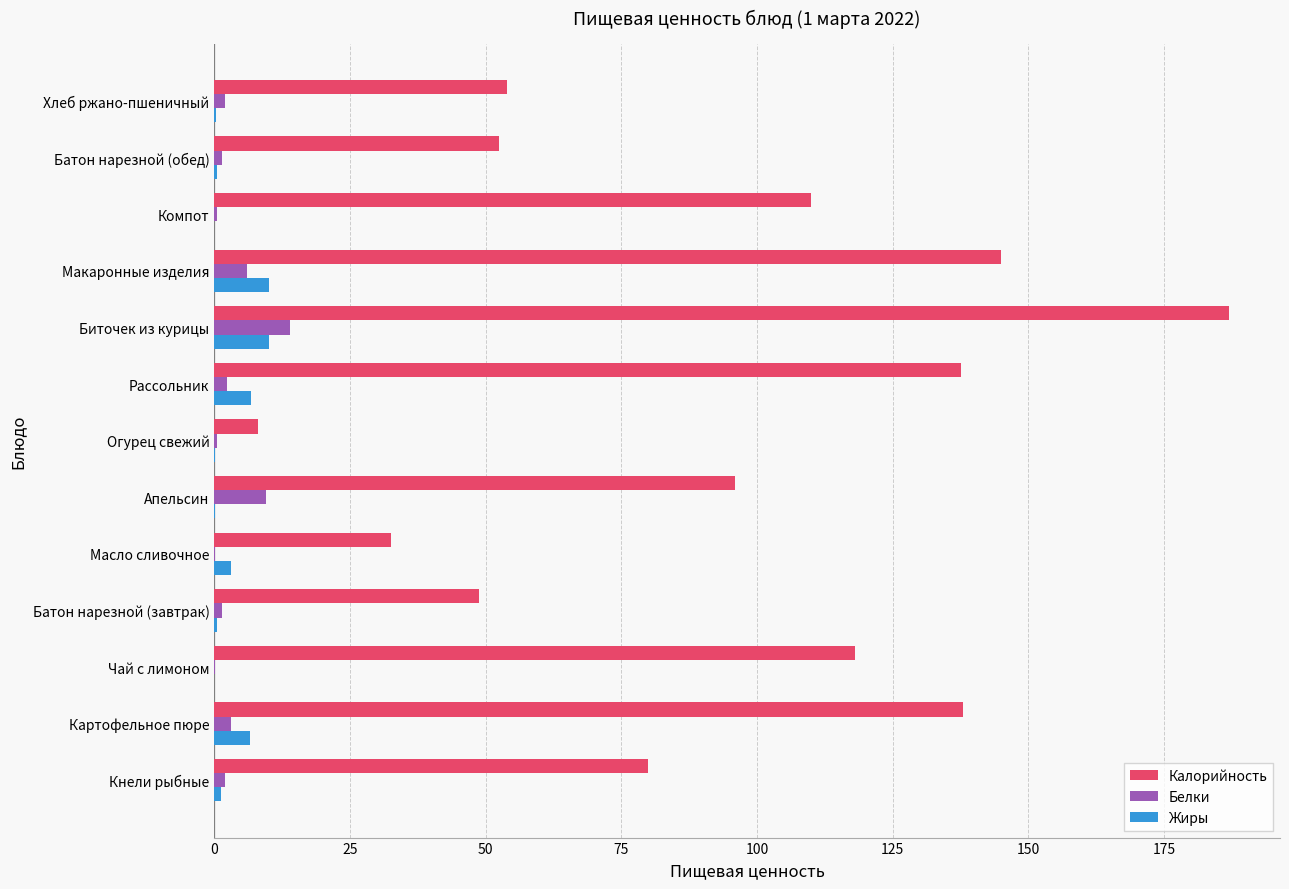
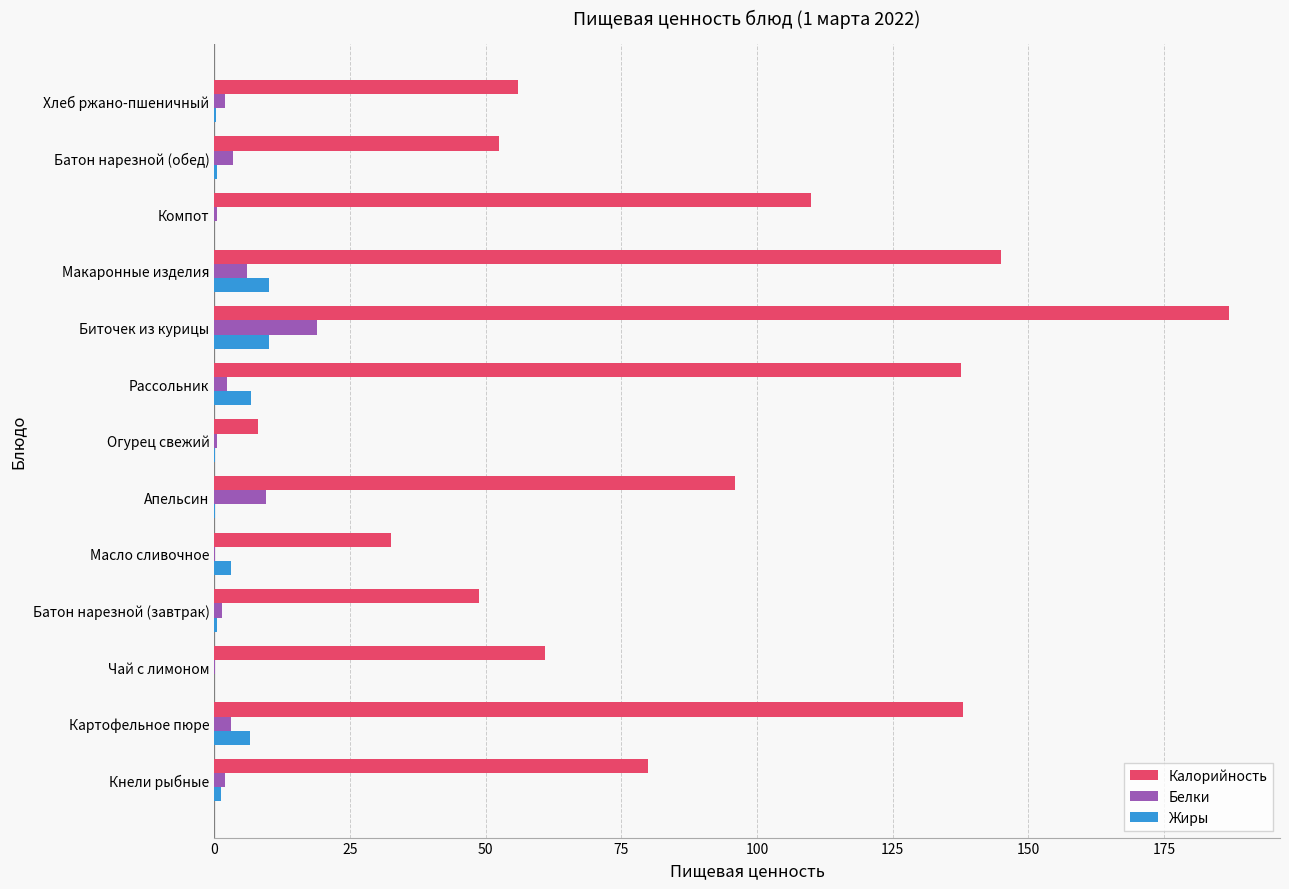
  {
    "Калорийность": {
-     "Хлеб ржано-пшеничный": 54,
+     "Хлеб ржано-пшеничный": 56,
      "Батон нарезной (обед)": 52,
      "Компот": 110,
      "Макаронные изделия": 145,
      "Биточек из курицы": 187,
      "Рассольник": 138,
      "Огурец свежий": 8,
      "Апельсин": 96,
      "Масло сливочное": 33,
      "Батон нарезной (завтрак)": 49,
-     "Чай с лимоном": 118,
+     "Чай с лимоном": 61,
      "Картофельное пюре": 138,
      "Кнели рыбные": 80
    },
    "Белки": {
      "Хлеб ржано-пшеничный": 2,
-     "Батон нарезной (обед)": 2,
+     "Батон нарезной (обед)": 4,
      "Компот": 1,
      "Макаронные изделия": 6,
-     "Биточек из курицы": 14,
+     "Биточек из курицы": 19,
      "Рассольник": 2,
      "Огурец свежий": 0,
      "Апельсин": 10,
      "Батон нарезной (завтрак)": 2,
      "Картофельное пюре": 3,
      "Кнели рыбные": 2
    },
    "Жиры": {
      "Батон нарезной (обед)": 1,
      "Компот": 0,
      "Макаронные изделия": 10,
      "Биточек из курицы": 10,
      "Рассольник": 7,
      "Масло сливочное": 3,
      "Батон нарезной (завтрак)": 1,
      "Чай с лимоном": 0,
      "Картофельное пюре": 7,
      "Кнели рыбные": 1
    }
  }
